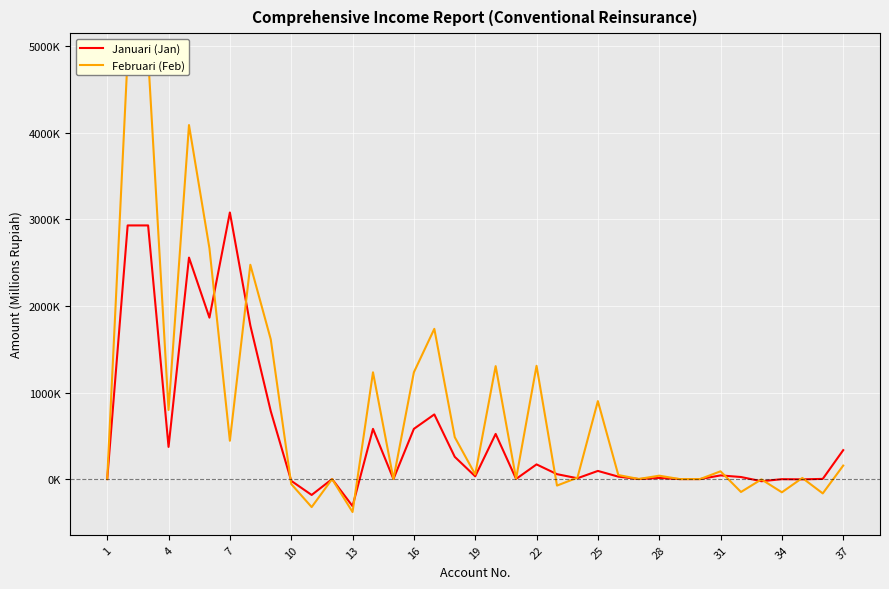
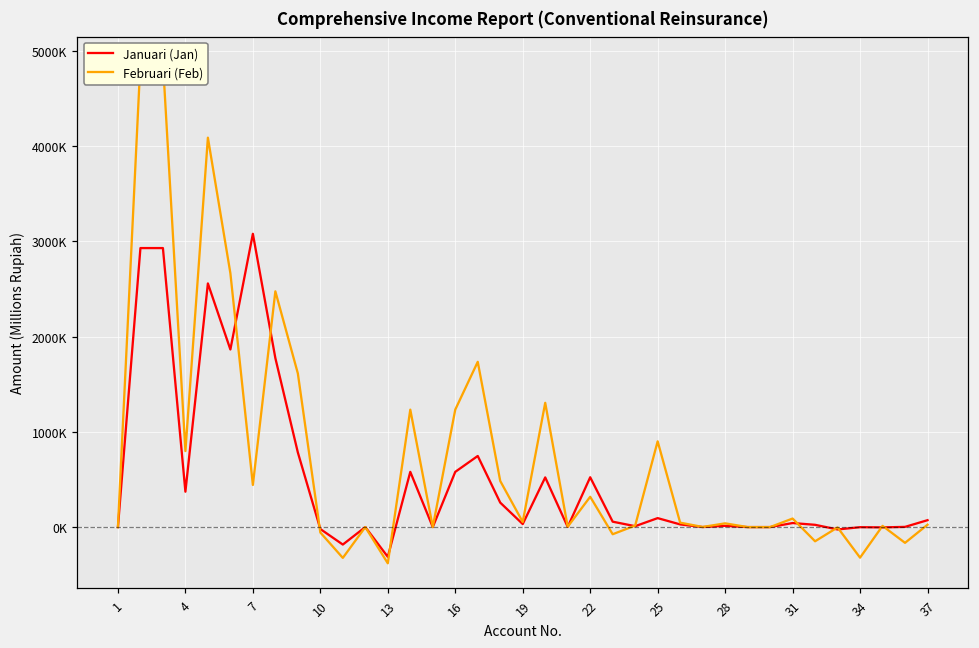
  {
    "Januari (Jan)": {
      "4": 400000,
      "7": 3100000,
      "10": 0,
      "13": -300000,
      "16": 600000,
-     "22": 200000,
+     "22": 500000,
      "25": 100000,
      "31": 0,
      "34": 0,
-     "37": 300000
+     "37": 100000
    },
    "Februari (Feb)": {
      "4": 800000,
      "7": 400000,
      "10": -100000,
      "13": -400000,
      "16": 1200000,
-     "22": 1300000,
+     "22": 300000,
      "25": 900000,
      "31": 100000,
-     "34": -200000,
-     "37": 200000
+     "34": -300000,
+     "37": 0
    }
  }
